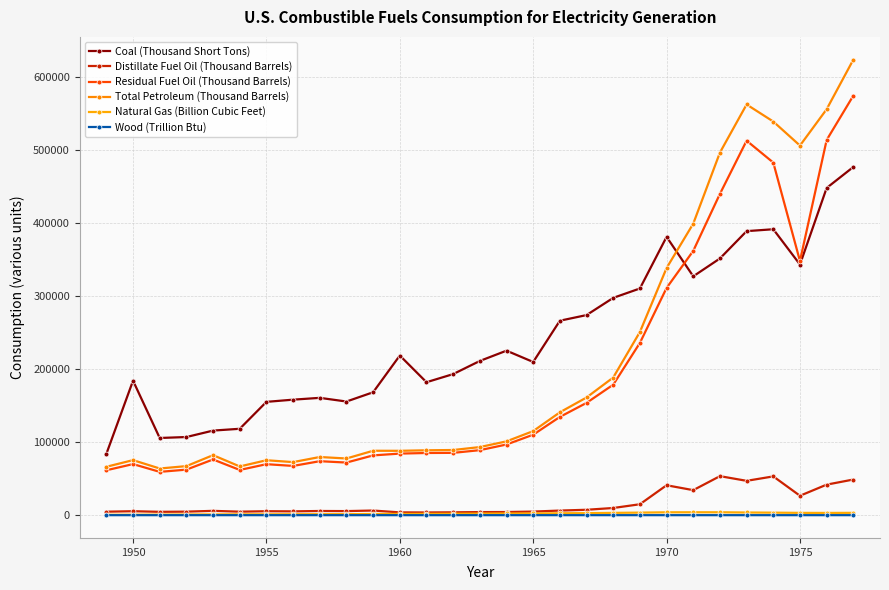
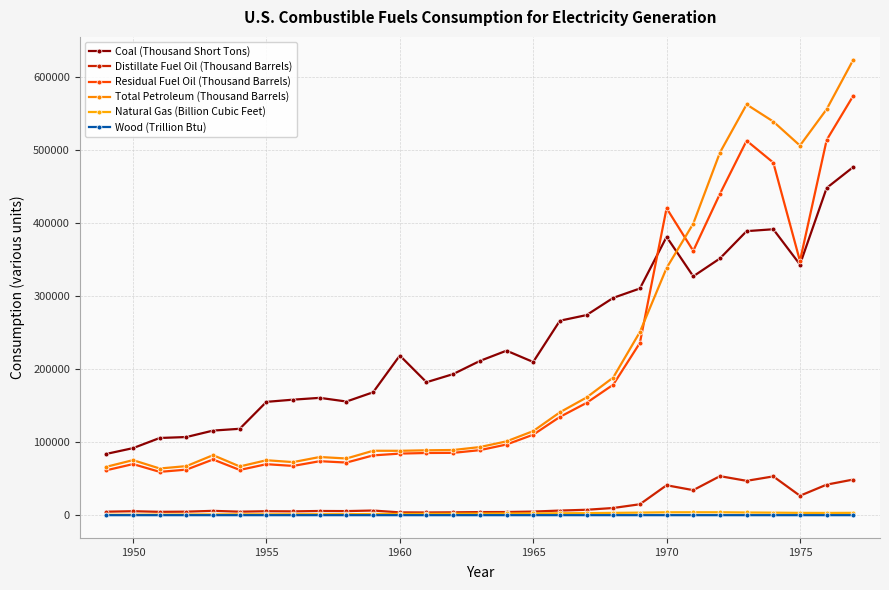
  {
    "Coal (Thousand Short Tons)": {
-     "1950": 180000,
+     "1950": 90000,
      "1955": 160000,
      "1960": 220000,
      "1965": 210000,
      "1970": 380000,
      "1975": 340000
    },
    "Distillate Fuel Oil (Thousand Barrels)": {
      "1950": 10000,
      "1955": 10000,
      "1970": 40000,
      "1975": 30000
    },
    "Residual Fuel Oil (Thousand Barrels)": {
      "1950": 70000,
      "1955": 70000,
      "1960": 80000,
      "1965": 110000,
-     "1970": 310000,
+     "1970": 420000,
      "1975": 350000
    },
    "Wood (Trillion Btu)": {
      "1970": 0
    }
  }
